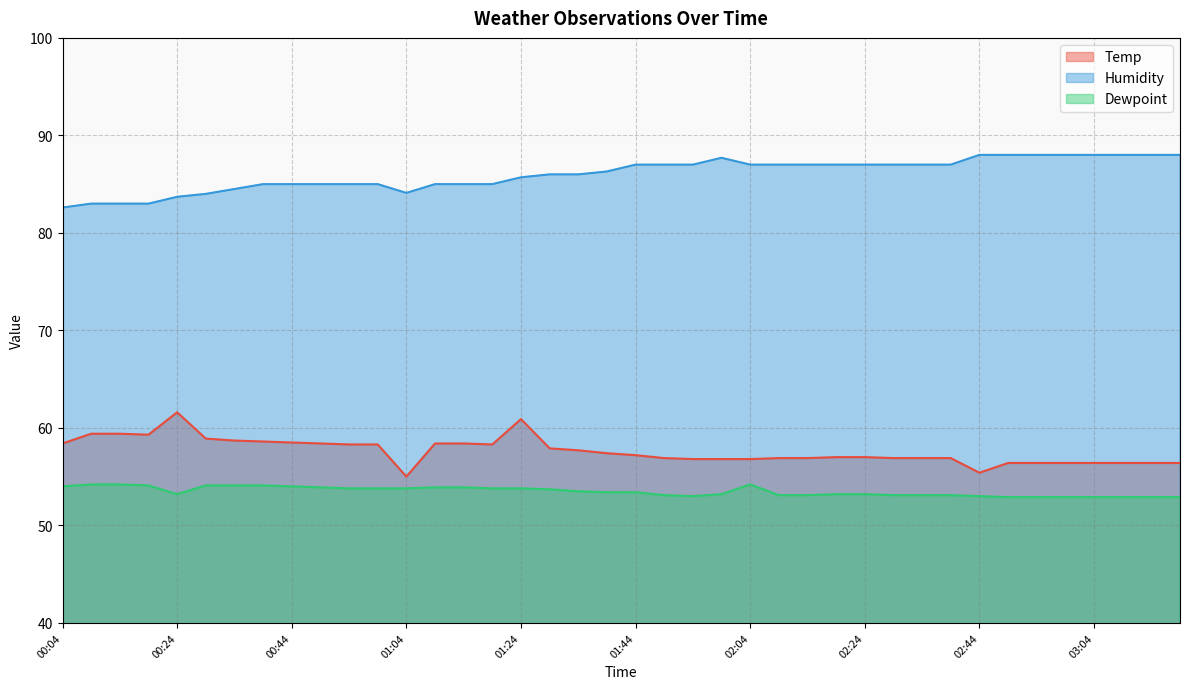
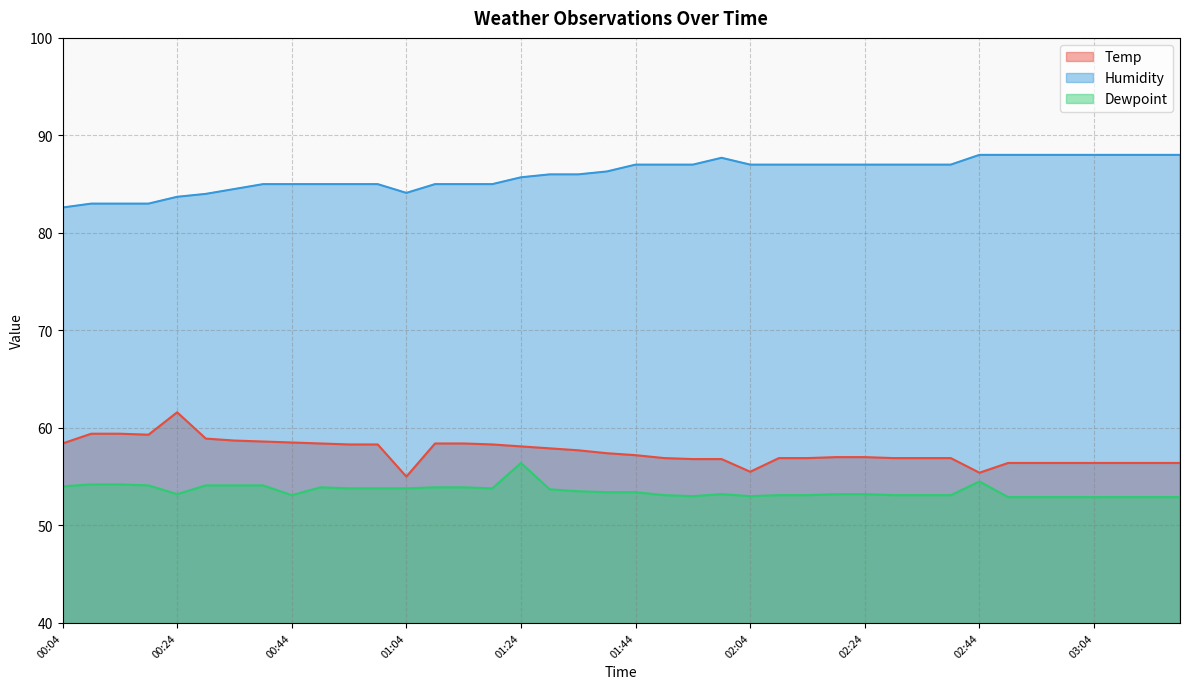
  {
    "Temp": {
      "00:04": 58,
      "00:24": 62,
      "00:44": 59,
      "01:04": 55,
-     "01:24": 61,
+     "01:24": 58,
      "01:44": 57,
-     "02:04": 57,
+     "02:04": 56,
      "02:24": 57,
      "02:44": 55,
      "03:04": 56
    },
    "Humidity": {
      "00:04": 83,
      "00:24": 84,
      "00:44": 85,
      "01:04": 84,
      "01:24": 86,
      "01:44": 87,
      "02:04": 87,
      "02:24": 87,
      "02:44": 88,
      "03:04": 88
    },
    "Dewpoint": {
      "00:04": 54,
      "00:24": 53,
-     "00:44": 54,
+     "00:44": 53,
      "01:04": 54,
-     "01:24": 54,
+     "01:24": 56,
      "01:44": 53,
-     "02:04": 54,
+     "02:04": 53,
      "02:24": 53,
-     "02:44": 53,
+     "02:44": 55,
      "03:04": 53
    }
  }
